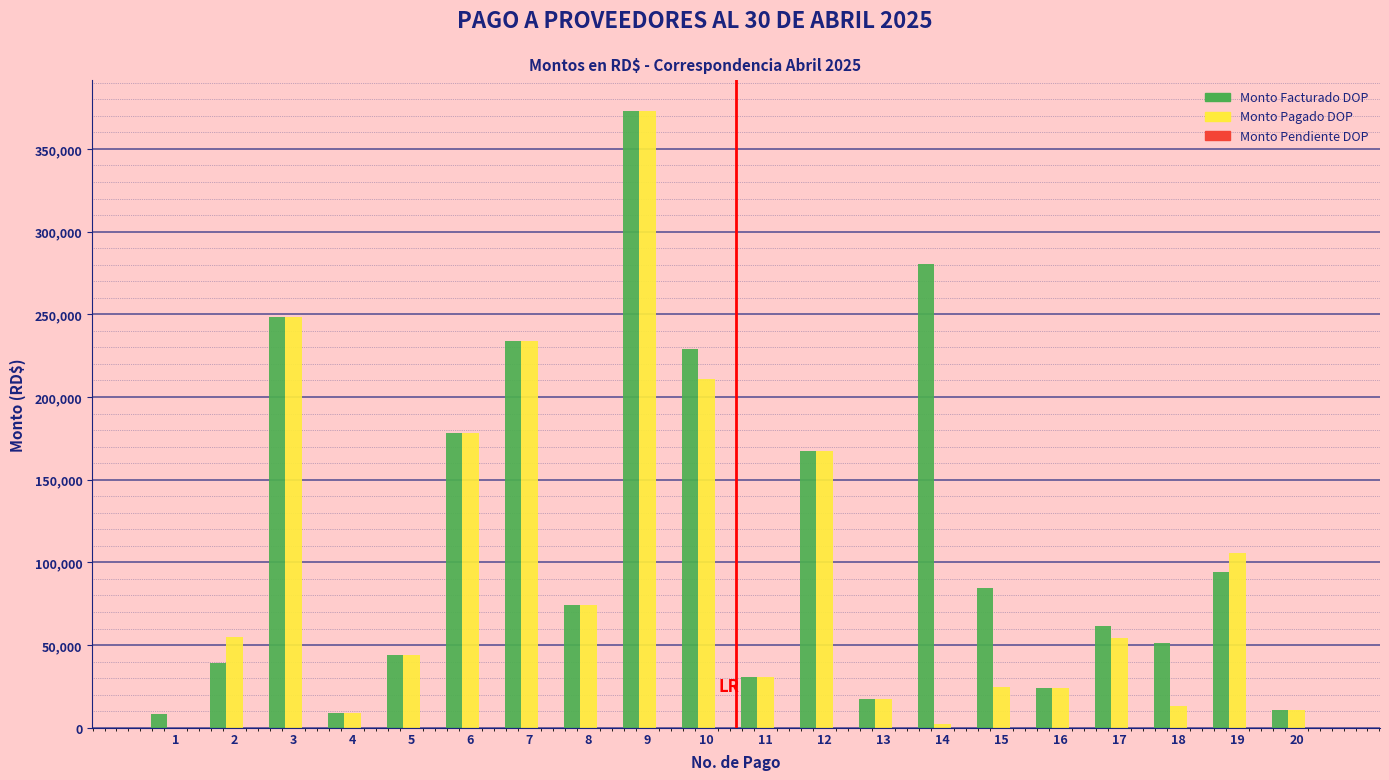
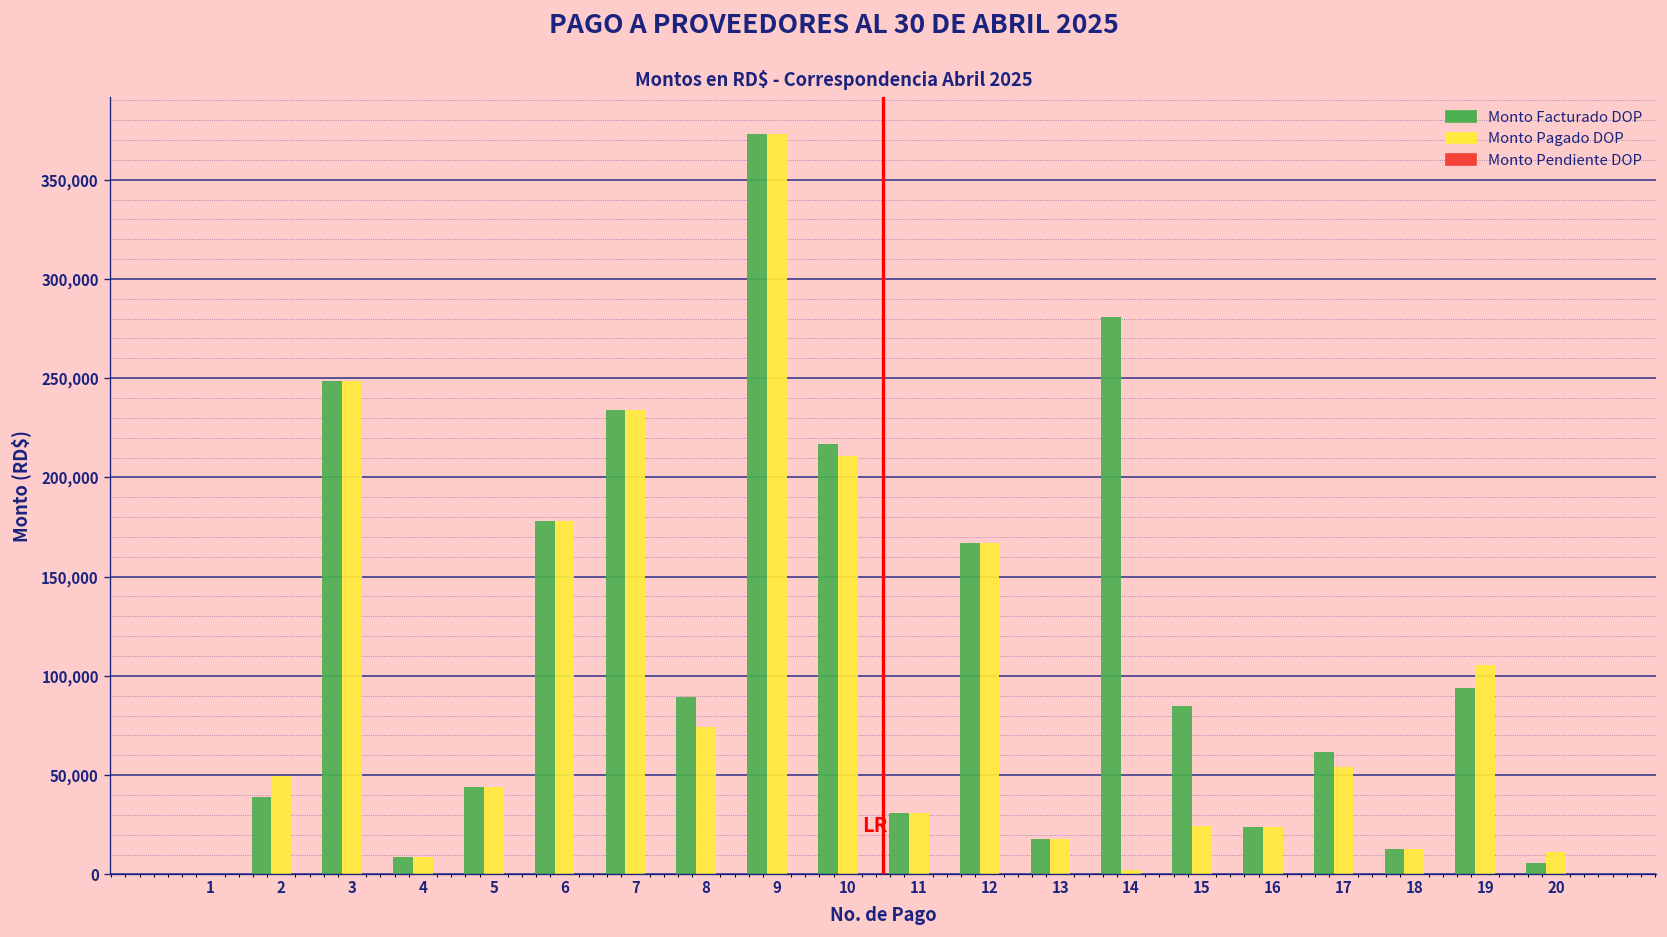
  {
    "Monto Facturado DOP": {
-     "1": "8,000",
+     "1": "0",
      "2": "39,000",
      "3": "249,000",
      "4": "9,000",
      "5": "44,000",
      "6": "178,000",
      "7": "234,000",
-     "8": "74,000",
+     "8": "89,000",
      "9": "373,000",
-     "10": "229,000",
+     "10": "217,000",
      "11": "31,000",
      "12": "167,000",
      "13": "18,000",
      "14": "281,000",
      "15": "85,000",
      "16": "24,000",
      "17": "62,000",
-     "18": "51,000",
+     "18": "13,000",
      "19": "94,000",
-     "20": "11,000"
+     "20": "6,000"
    },
    "Monto Pagado DOP": {
-     "2": "55,000",
+     "2": "50,000",
      "3": "249,000",
      "4": "9,000",
      "5": "44,000",
      "6": "178,000",
      "7": "234,000",
      "8": "74,000",
      "9": "373,000",
      "10": "211,000",
      "11": "31,000",
      "12": "167,000",
      "13": "18,000",
      "14": "2,000",
      "15": "25,000",
      "16": "24,000",
      "17": "54,000",
      "18": "13,000",
      "19": "106,000",
      "20": "11,000"
    },
    "Monto Pendiente DOP": {
      "1": "0",
      "2": "0",
      "3": "0",
      "4": "0",
      "5": "0",
      "6": "0",
      "7": "0",
      "8": "0",
      "9": "0",
      "10": "0",
      "11": "0",
      "12": "0",
      "13": "0",
      "14": "0",
      "15": "0",
      "16": "0",
      "17": "0",
      "18": "0",
      "19": "0",
      "20": "0"
    }
  }
